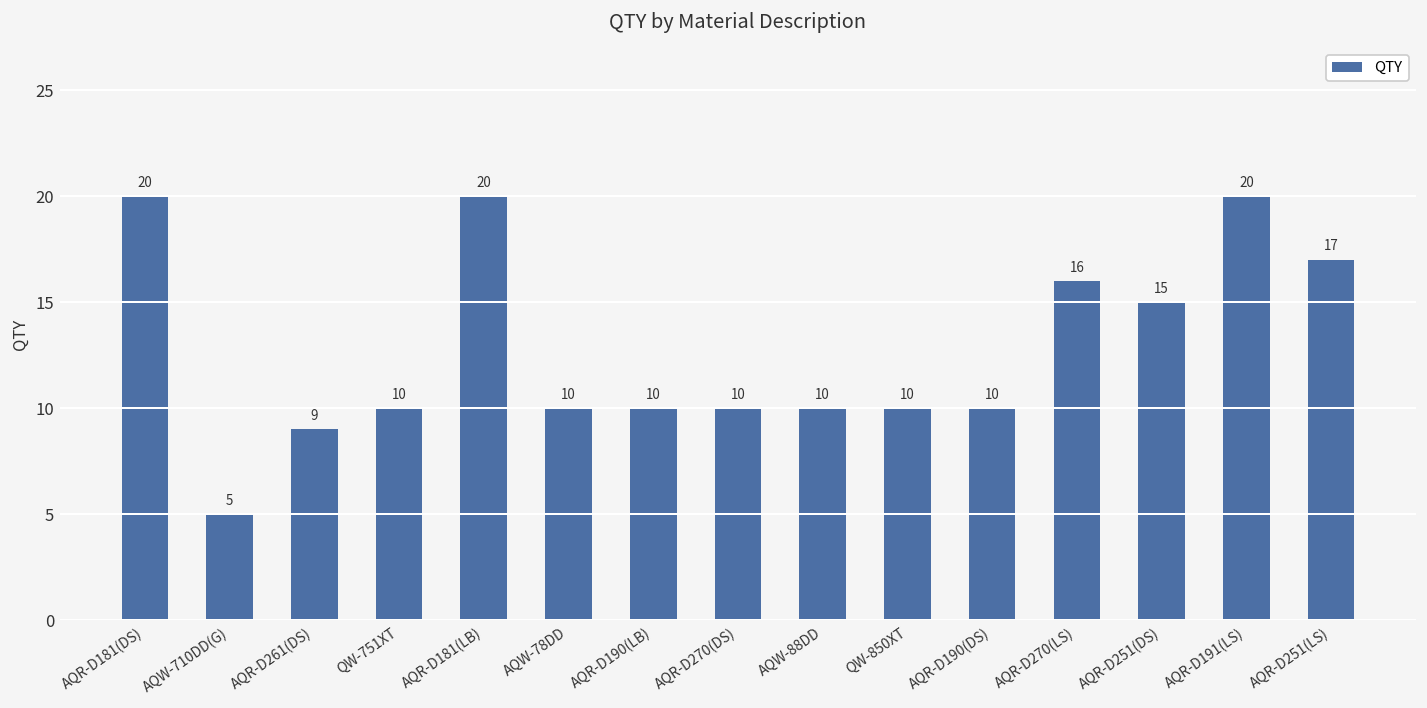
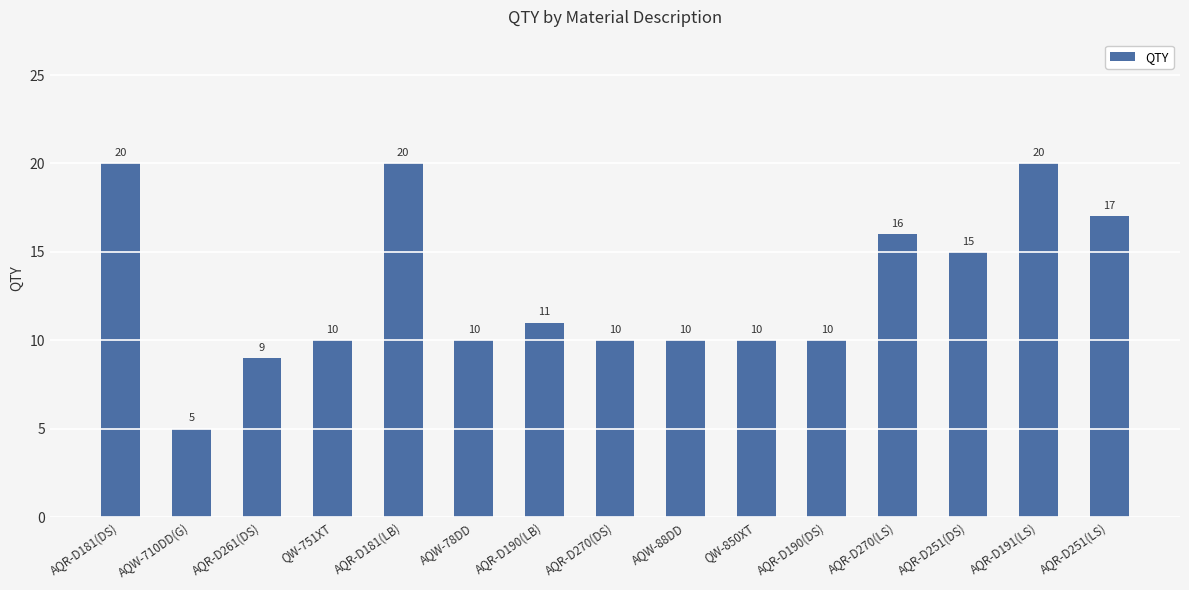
  {
    "AQR-D181(DS)": 20,
    "AQW-710DD(G)": 5,
    "AQR-D261(DS)": 9,
    "QW-751XT": 10,
    "AQR-D181(LB)": 20,
    "AQW-78DD": 10,
-   "AQR-D190(LB)": 10,
+   "AQR-D190(LB)": 11,
    "AQR-D270(DS)": 10,
    "AQW-88DD": 10,
    "QW-850XT": 10,
    "AQR-D190(DS)": 10,
    "AQR-D270(LS)": 16,
    "AQR-D251(DS)": 15,
    "AQR-D191(LS)": 20,
    "AQR-D251(LS)": 17
  }
